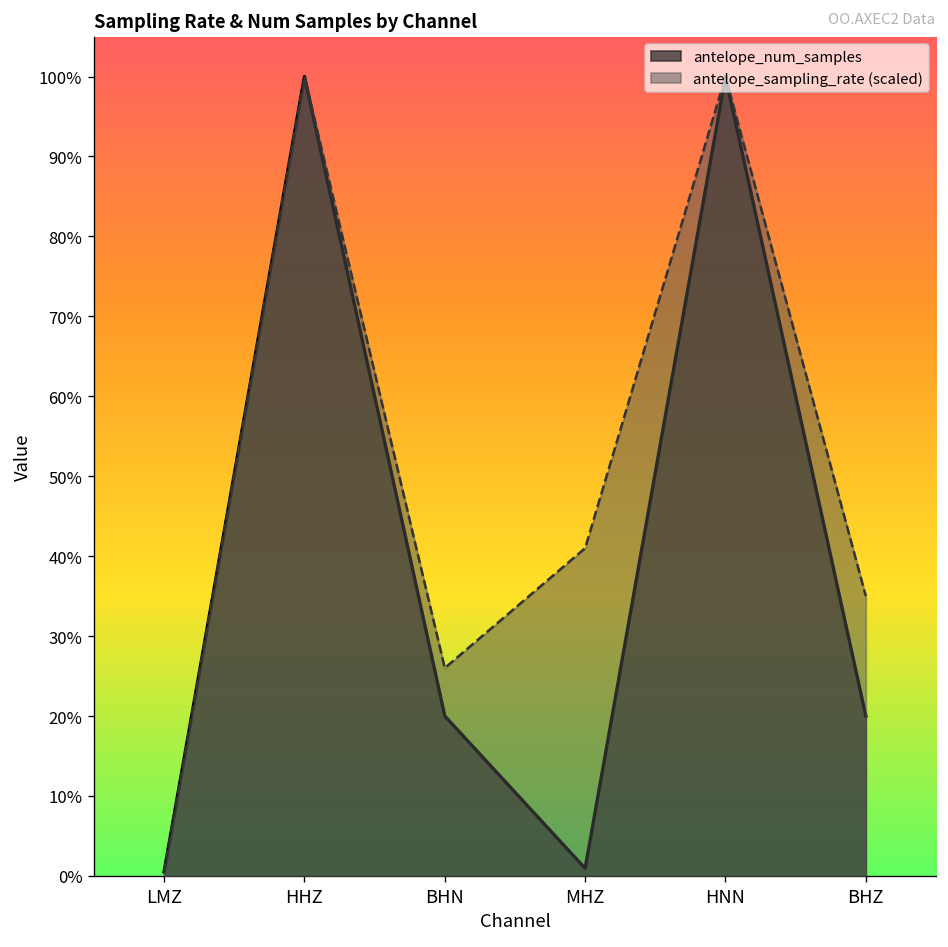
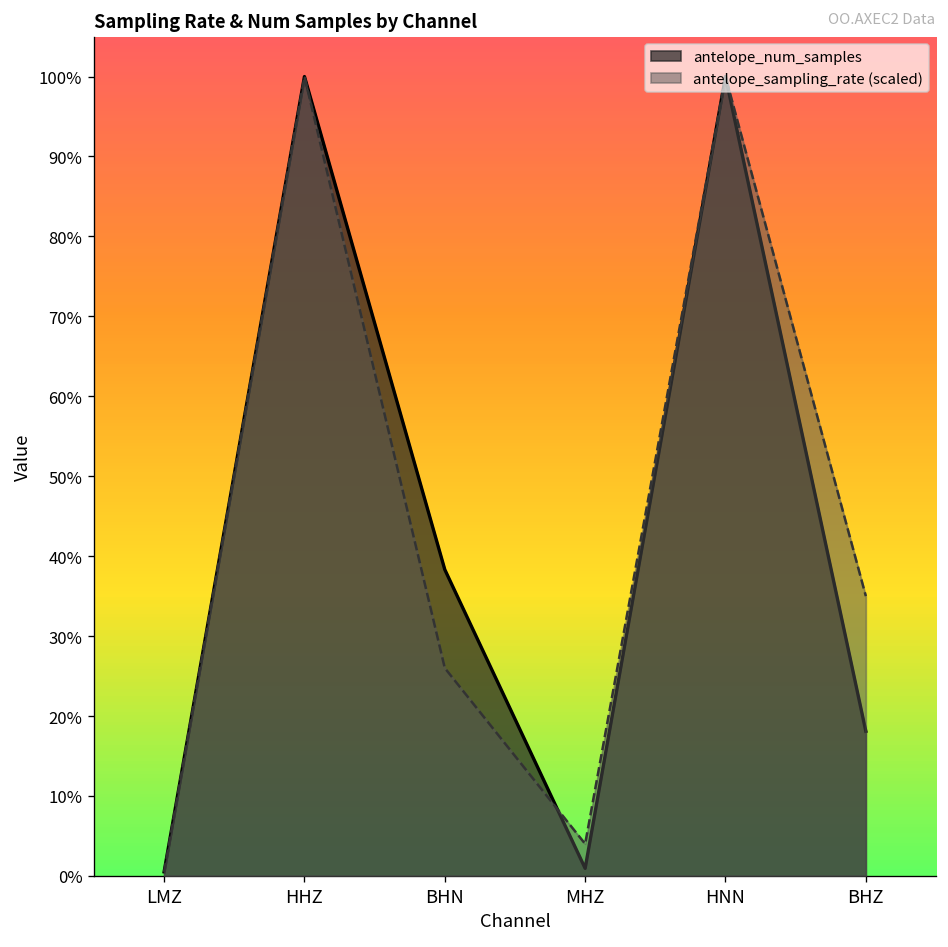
  {
    "antelope_num_samples": {
-     "BHN": "20%",
+     "BHN": "38%",
      "MHZ": "1%",
-     "BHZ": "20%"
+     "BHZ": "18%"
    },
    "antelope_sampling_rate (scaled)": {
      "BHN": "26%",
-     "MHZ": "41%",
+     "MHZ": "4%",
      "BHZ": "35%"
    }
  }
